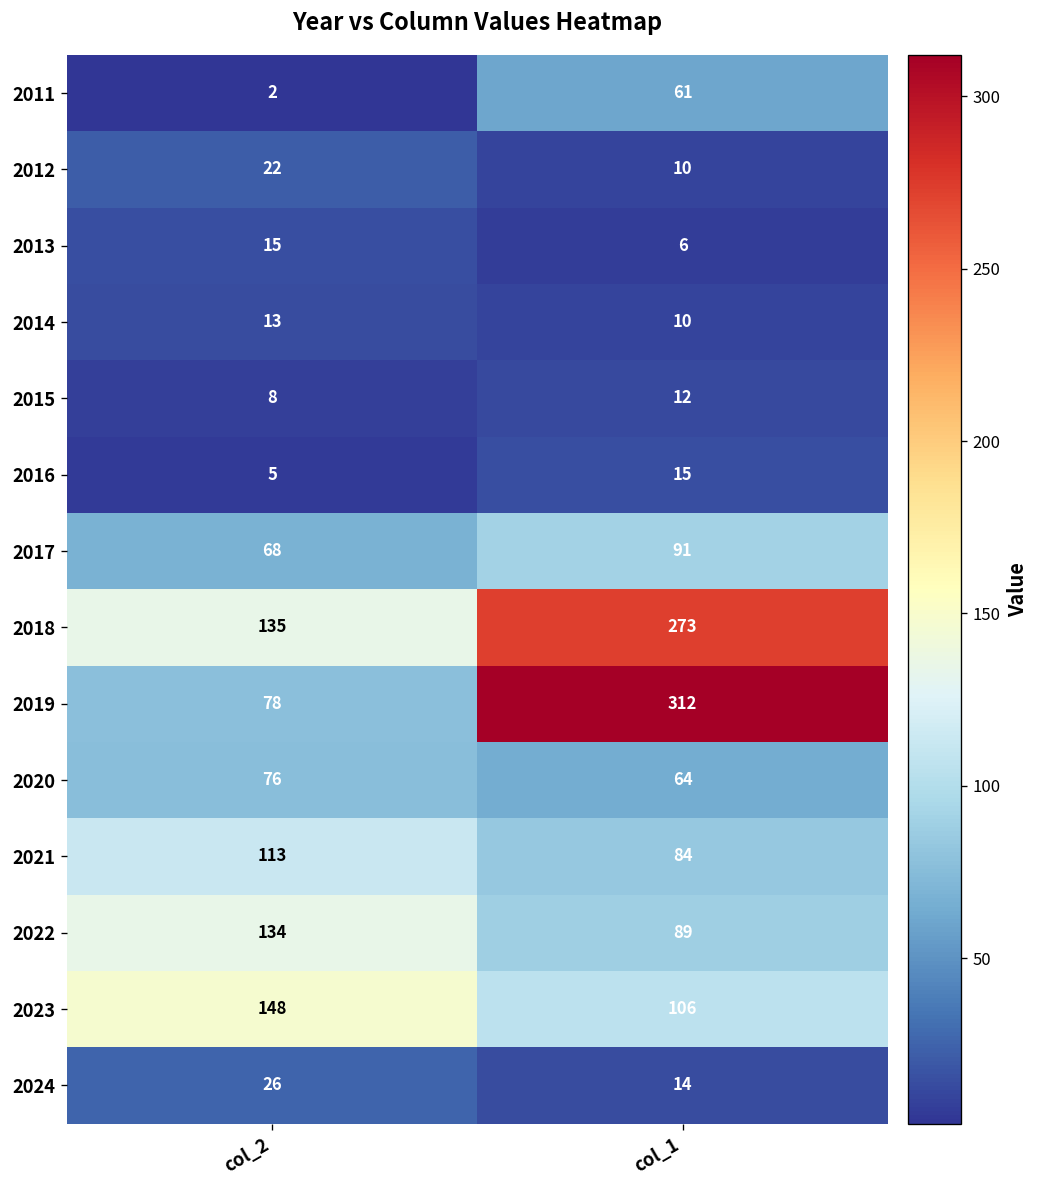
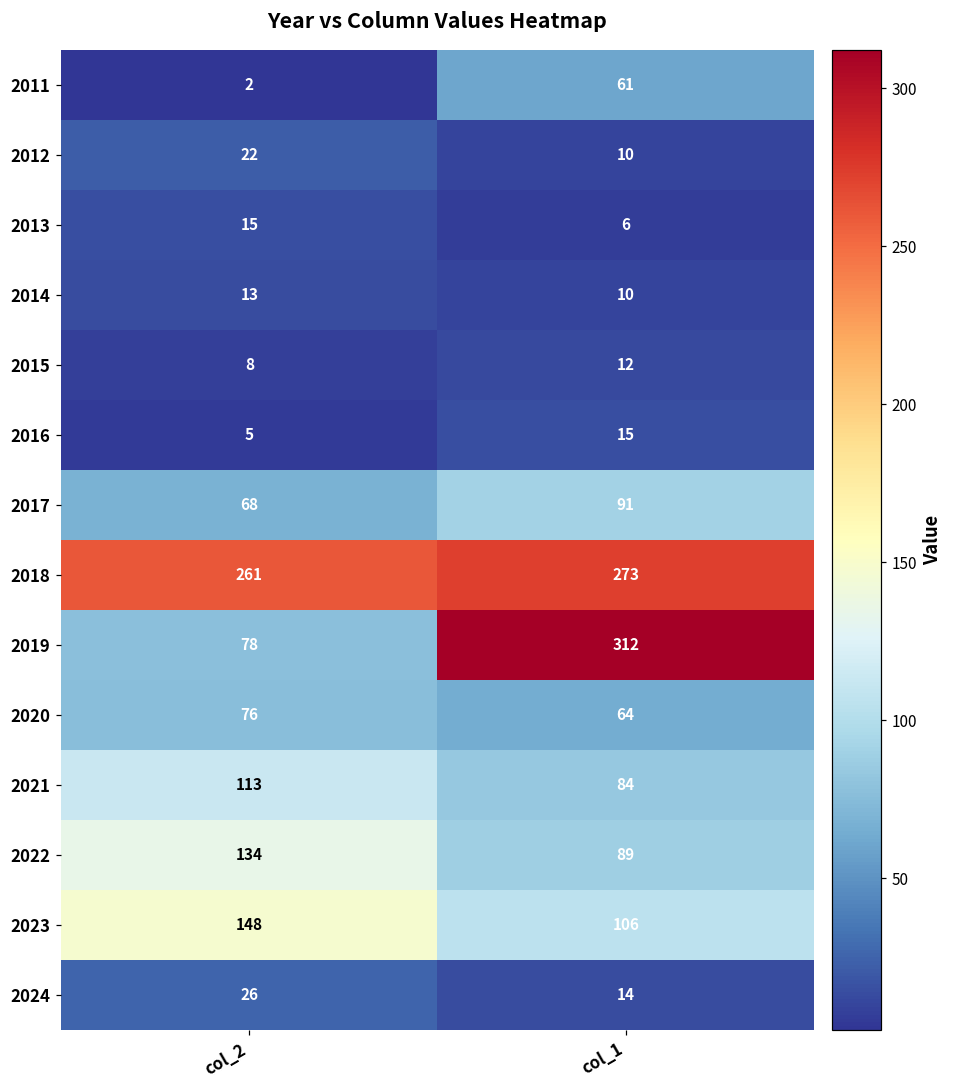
  {
    "2011": {
      "col_2": 2,
      "col_1": 61
    },
    "2012": {
      "col_2": 22,
      "col_1": 10
    },
    "2013": {
      "col_2": 15,
      "col_1": 6
    },
    "2014": {
      "col_2": 13,
      "col_1": 10
    },
    "2015": {
      "col_2": 8,
      "col_1": 12
    },
    "2016": {
      "col_2": 5,
      "col_1": 15
    },
    "2017": {
      "col_2": 68,
      "col_1": 91
    },
    "2018": {
-     "col_2": 135,
+     "col_2": 261,
      "col_1": 273
    },
    "2019": {
      "col_2": 78,
      "col_1": 312
    },
    "2020": {
      "col_2": 76,
      "col_1": 64
    },
    "2021": {
      "col_2": 113,
      "col_1": 84
    },
    "2022": {
      "col_2": 134,
      "col_1": 89
    },
    "2023": {
      "col_2": 148,
      "col_1": 106
    },
    "2024": {
      "col_2": 26,
      "col_1": 14
    }
  }
